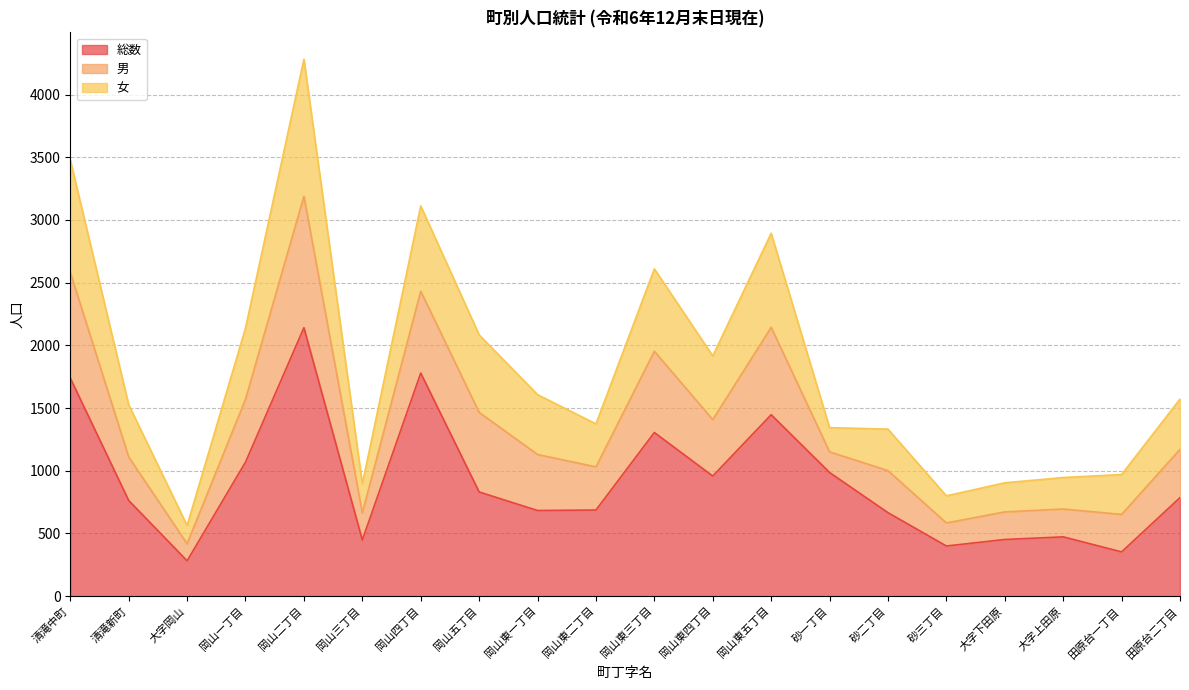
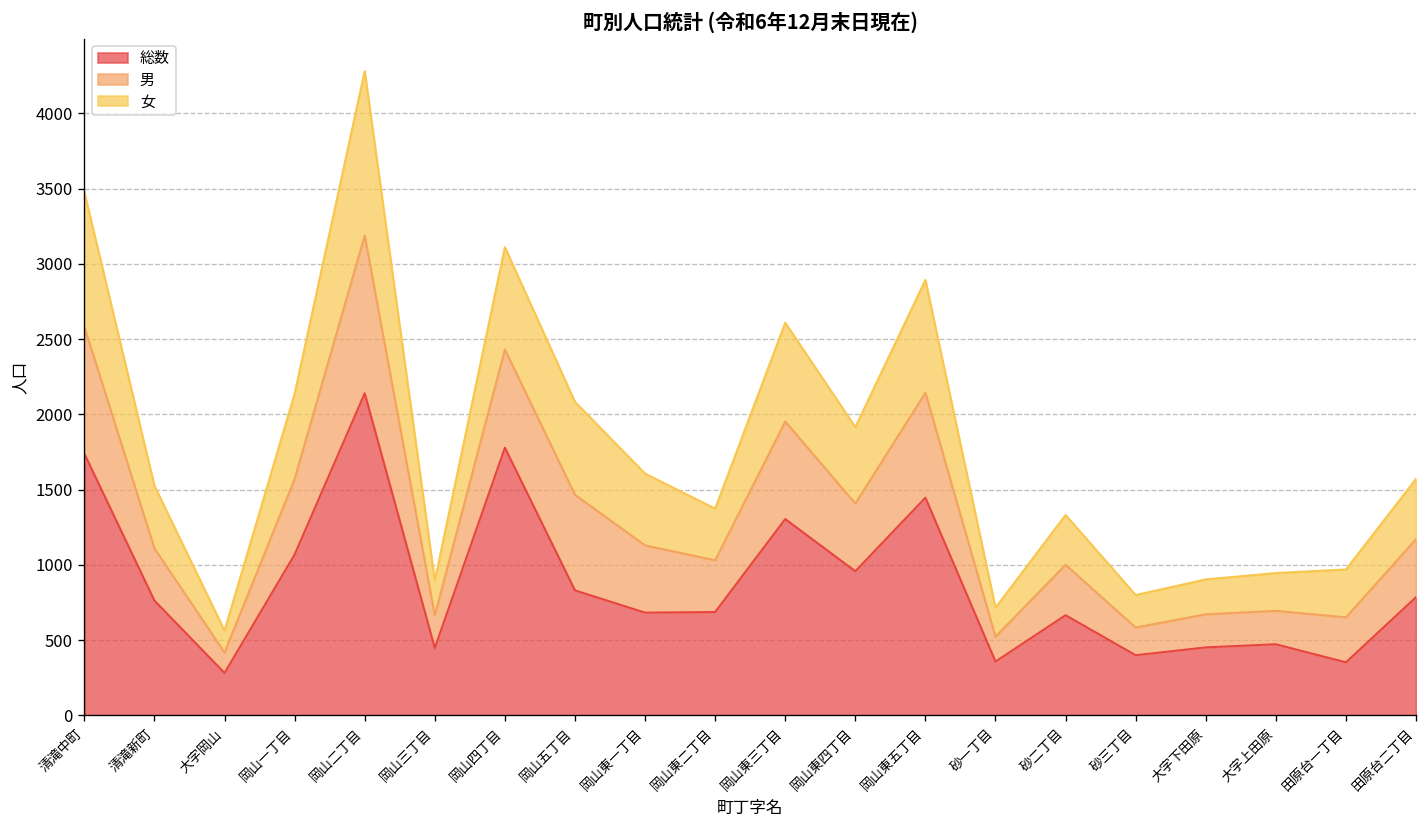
  {
    "総数": {
      "清滝中町": 1740,
      "清滝新町": 760,
      "大字岡山": 280,
      "岡山一丁目": 1070,
      "岡山二丁目": 2140,
      "岡山三丁目": 450,
      "岡山四丁目": 1780,
      "岡山五丁目": 830,
      "岡山東一丁目": 680,
      "岡山東二丁目": 690,
      "岡山東三丁目": 1310,
      "岡山東四丁目": 960,
      "岡山東五丁目": 1450,
-     "砂一丁目": 990,
+     "砂一丁目": 360,
      "砂二丁目": 670,
      "砂三丁目": 400,
      "大字下田原": 450,
      "大字上田原": 470,
      "田原台一丁目": 350,
      "田原台二丁目": 790
    }
  }
